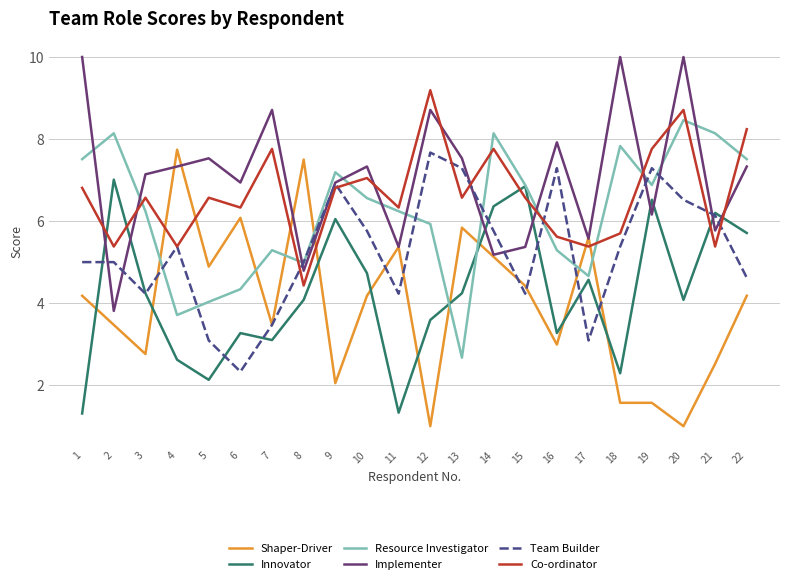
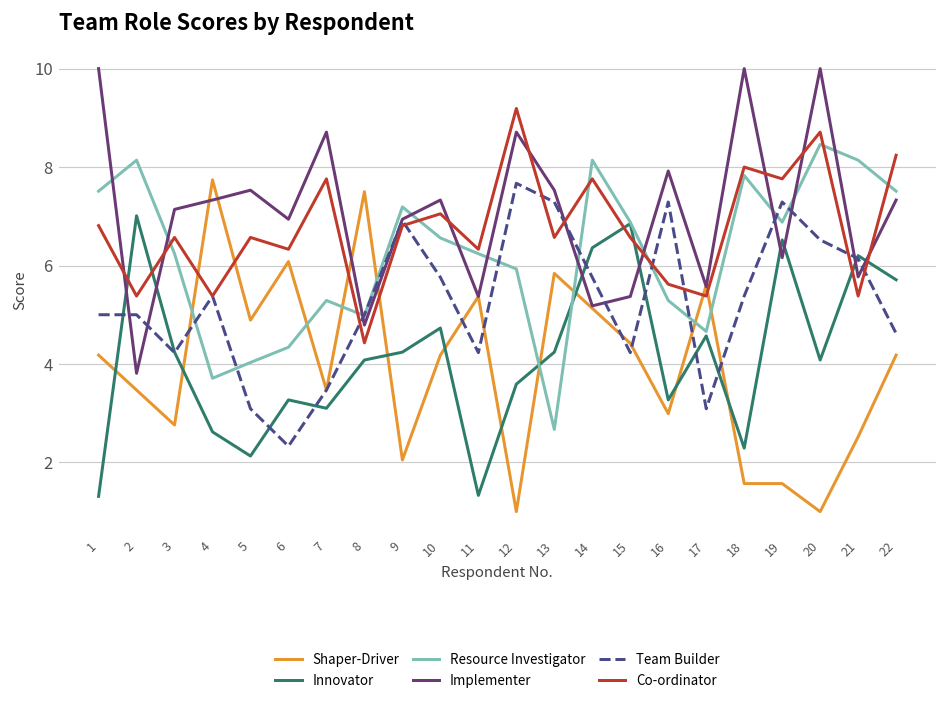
  {
    "Shaper-Driver": {
      "1": 4.2,
      "2": 3.5,
      "3": 2.8,
      "4": 7.7,
      "5": 4.9,
      "6": 6.1,
      "8": 7.5,
      "9": 2.1,
      "10": 4.2,
      "12": 1.0,
      "13": 5.8,
      "15": 4.4,
      "16": 3.0,
      "18": 1.6,
      "19": 1.6,
      "20": 1.0,
      "21": 2.5,
      "22": 4.2
    },
    "Innovator": {
      "1": 1.3,
      "2": 7.0,
      "4": 2.6,
      "5": 2.1,
      "6": 3.3,
      "7": 3.1,
      "8": 4.1,
-     "9": 6.1,
+     "9": 4.2,
      "10": 4.7,
      "11": 1.3,
      "12": 3.6,
      "13": 4.2,
      "14": 6.4,
      "16": 3.3,
      "17": 4.6,
      "18": 2.3,
      "19": 6.5,
      "20": 4.1,
      "22": 5.7
    },
    "Resource Investigator": {
      "1": 7.5,
      "2": 8.1,
      "3": 6.2,
      "4": 3.7,
      "5": 4.0,
      "6": 4.3,
      "7": 5.3,
      "9": 7.2,
      "10": 6.6,
      "11": 6.2,
      "12": 5.9,
      "13": 2.7,
      "14": 8.1,
      "16": 5.3,
      "17": 4.7,
      "18": 7.8,
      "19": 6.9,
      "20": 8.5,
      "21": 8.1,
      "22": 7.5
    },
    "Co-ordinator": {
      "1": 6.8,
      "2": 5.4,
      "3": 6.6,
      "5": 6.6,
      "6": 6.3,
      "7": 7.8,
      "8": 4.4,
      "9": 6.8,
      "10": 7.1,
      "11": 6.3,
      "12": 9.2,
      "13": 6.6,
      "14": 7.8,
      "15": 6.6,
      "16": 5.6,
      "17": 5.4,
-     "18": 5.7,
+     "18": 8.0,
      "19": 7.8,
      "20": 8.7,
      "21": 5.4,
      "22": 8.2
    }
  }
